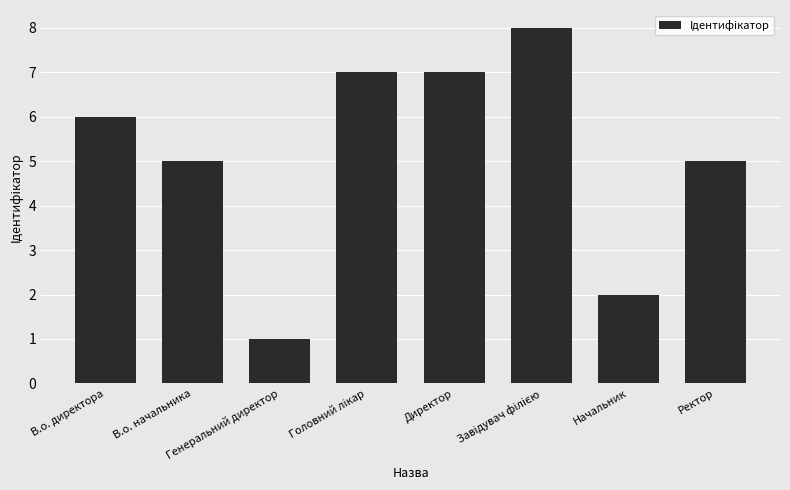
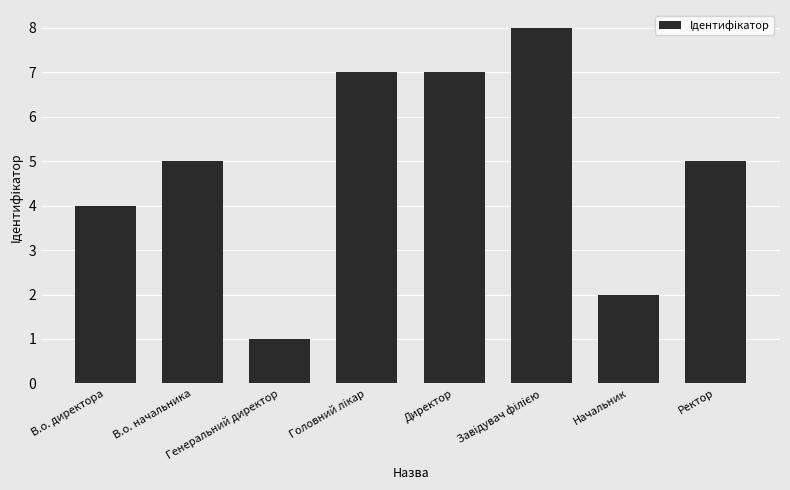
  {
-   "В.о. директора": 6,
+   "В.о. директора": 4,
    "В.о. начальника": 5,
    "Генеральний директор": 1,
    "Головний лікар": 7,
    "Директор": 7,
    "Завідувач філією": 8,
    "Начальник": 2,
    "Ректор": 5
  }
